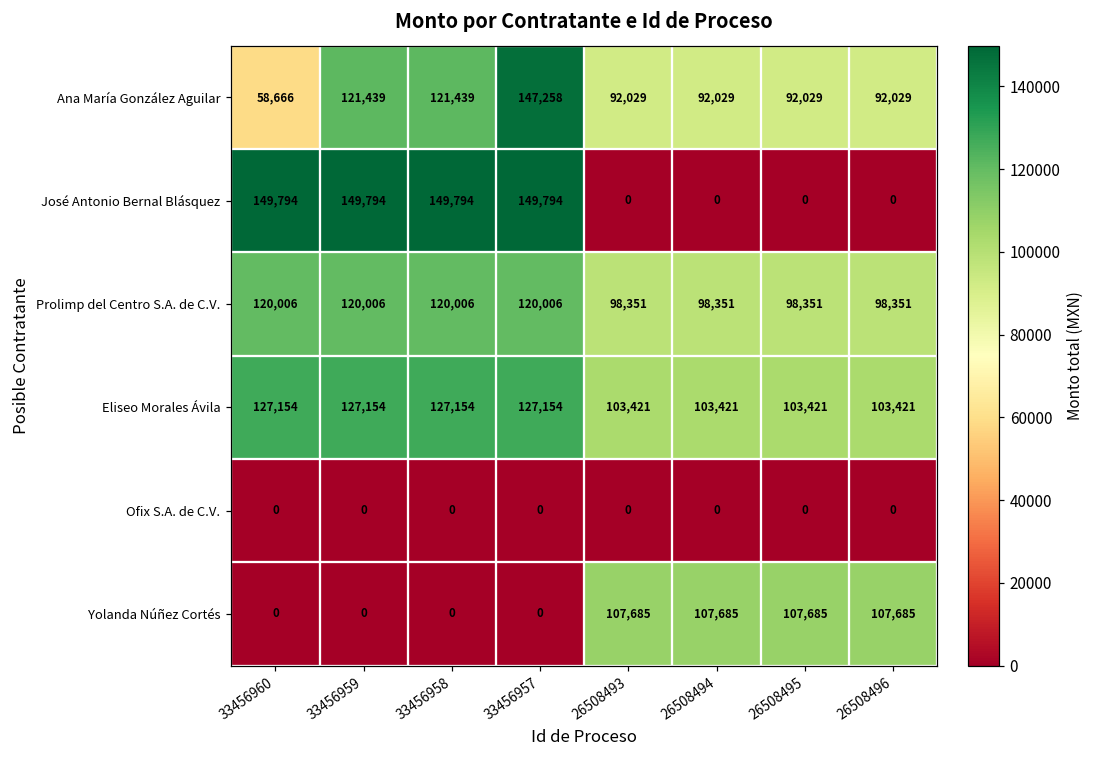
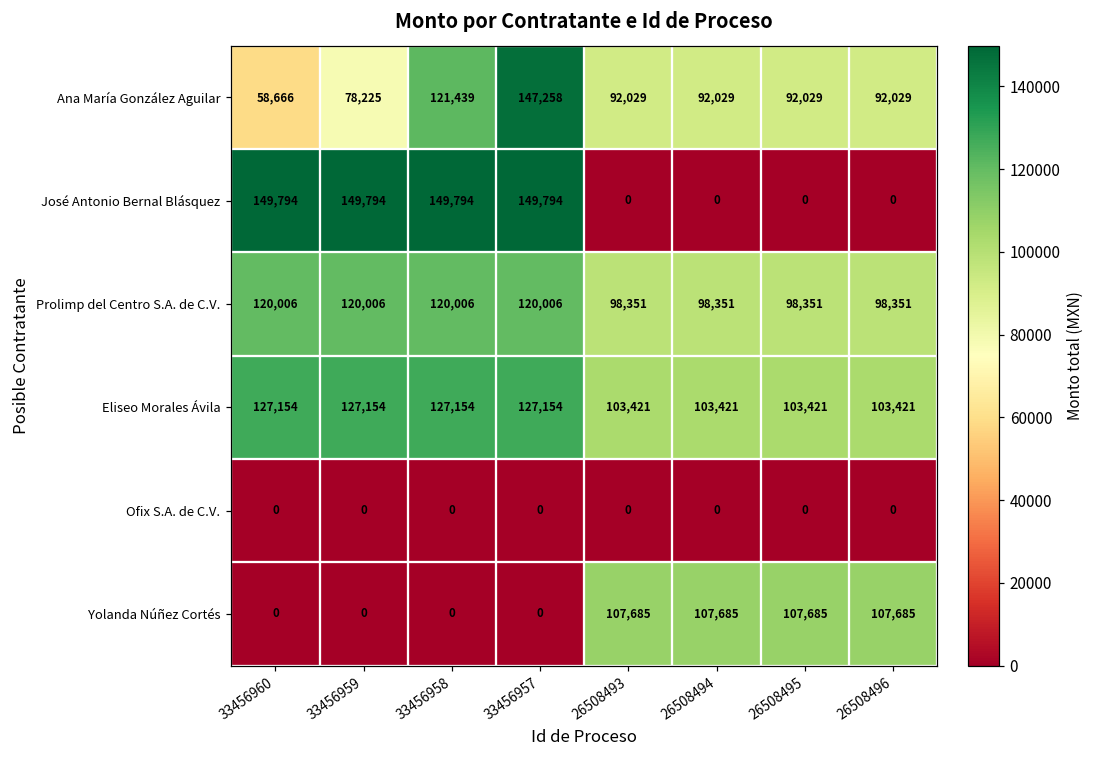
  {
    "Ana María González Aguilar": {
      "33456960": "58,666",
-     "33456959": "121,439",
+     "33456959": "78,225",
      "33456958": "121,439",
      "33456957": "147,258",
      "26508493": "92,029",
      "26508494": "92,029",
      "26508495": "92,029",
      "26508496": "92,029"
    },
    "José Antonio Bernal Blásquez": {
      "33456960": "149,794",
      "33456959": "149,794",
      "33456958": "149,794",
      "33456957": "149,794",
      "26508493": "0",
      "26508494": "0",
      "26508495": "0",
      "26508496": "0"
    },
    "Prolimp del Centro S.A. de C.V.": {
      "33456960": "120,006",
      "33456959": "120,006",
      "33456958": "120,006",
      "33456957": "120,006",
      "26508493": "98,351",
      "26508494": "98,351",
      "26508495": "98,351",
      "26508496": "98,351"
    },
    "Eliseo Morales Ávila": {
      "33456960": "127,154",
      "33456959": "127,154",
      "33456958": "127,154",
      "33456957": "127,154",
      "26508493": "103,421",
      "26508494": "103,421",
      "26508495": "103,421",
      "26508496": "103,421"
    },
    "Ofix S.A. de C.V.": {
      "33456960": "0",
      "33456959": "0",
      "33456958": "0",
      "33456957": "0",
      "26508493": "0",
      "26508494": "0",
      "26508495": "0",
      "26508496": "0"
    },
    "Yolanda Núñez Cortés": {
      "33456960": "0",
      "33456959": "0",
      "33456958": "0",
      "33456957": "0",
      "26508493": "107,685",
      "26508494": "107,685",
      "26508495": "107,685",
      "26508496": "107,685"
    }
  }
